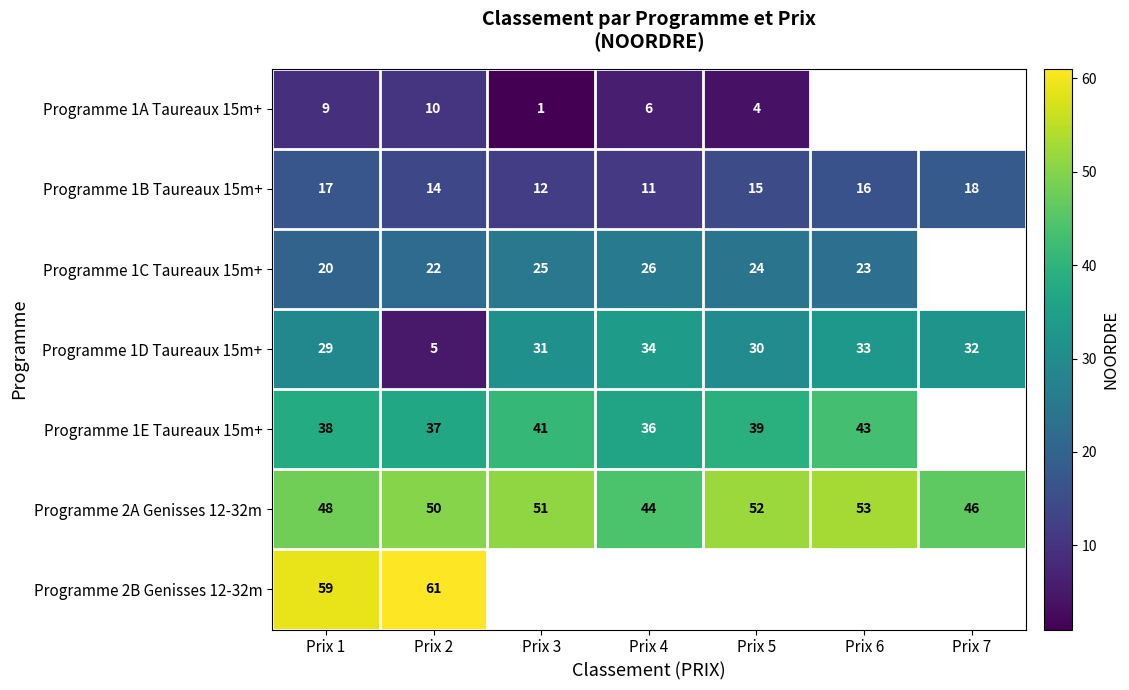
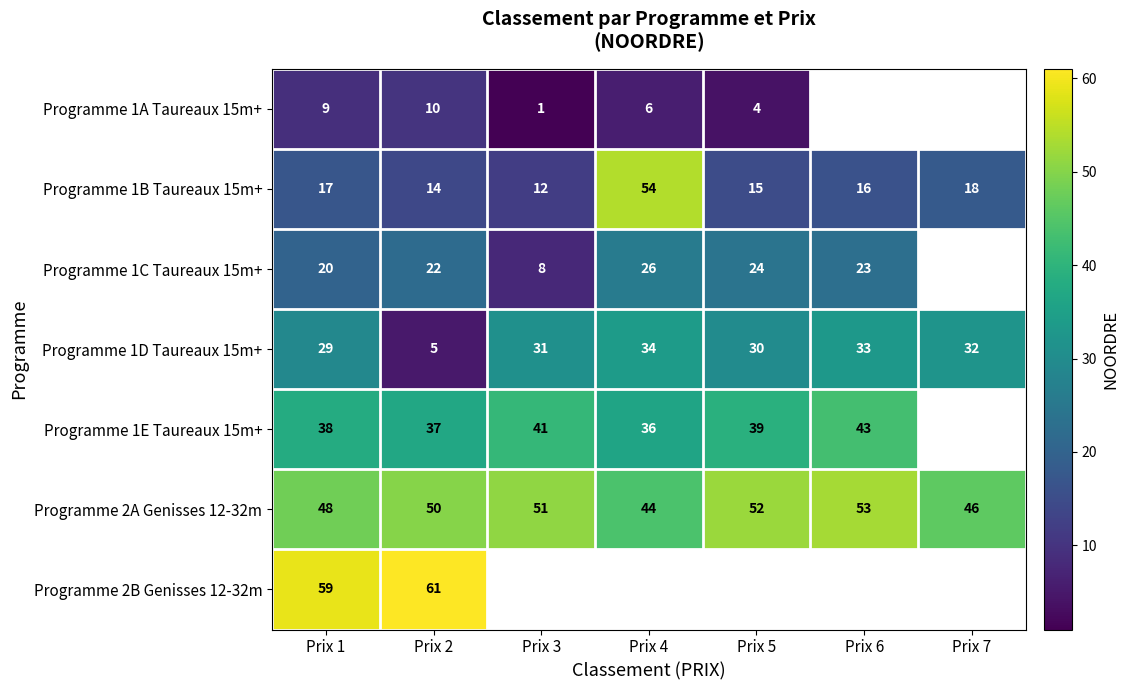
  {
    "Programme 1A Taureaux 15m+": {
      "Prix 1": 9,
      "Prix 2": 10,
      "Prix 3": 1,
      "Prix 4": 6,
      "Prix 5": 4
    },
    "Programme 1B Taureaux 15m+": {
      "Prix 1": 17,
      "Prix 2": 14,
      "Prix 3": 12,
-     "Prix 4": 11,
+     "Prix 4": 54,
      "Prix 5": 15,
      "Prix 6": 16,
      "Prix 7": 18
    },
    "Programme 1C Taureaux 15m+": {
      "Prix 1": 20,
      "Prix 2": 22,
-     "Prix 3": 25,
+     "Prix 3": 8,
      "Prix 4": 26,
      "Prix 5": 24,
      "Prix 6": 23
    },
    "Programme 1D Taureaux 15m+": {
      "Prix 1": 29,
      "Prix 2": 5,
      "Prix 3": 31,
      "Prix 4": 34,
      "Prix 5": 30,
      "Prix 6": 33,
      "Prix 7": 32
    },
    "Programme 1E Taureaux 15m+": {
      "Prix 1": 38,
      "Prix 2": 37,
      "Prix 3": 41,
      "Prix 4": 36,
      "Prix 5": 39,
      "Prix 6": 43
    },
    "Programme 2A Genisses 12-32m": {
      "Prix 1": 48,
      "Prix 2": 50,
      "Prix 3": 51,
      "Prix 4": 44,
      "Prix 5": 52,
      "Prix 6": 53,
      "Prix 7": 46
    },
    "Programme 2B Genisses 12-32m": {
      "Prix 1": 59,
      "Prix 2": 61
    }
  }
